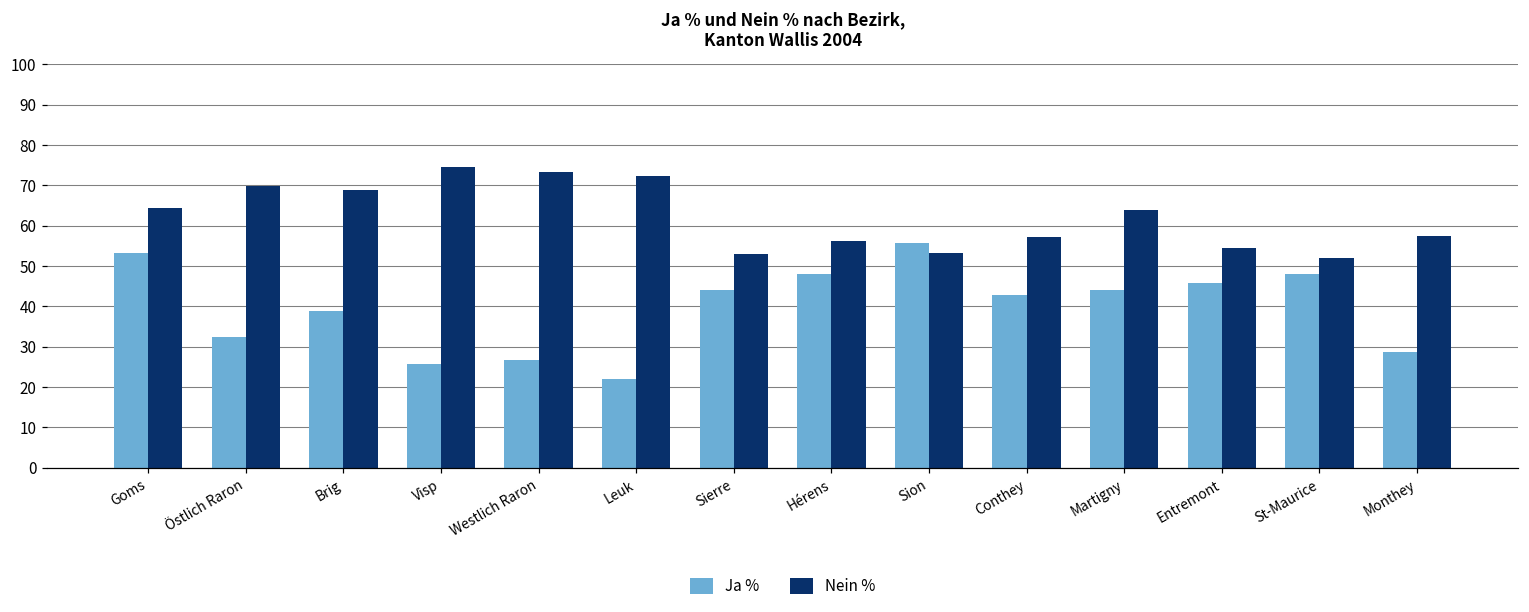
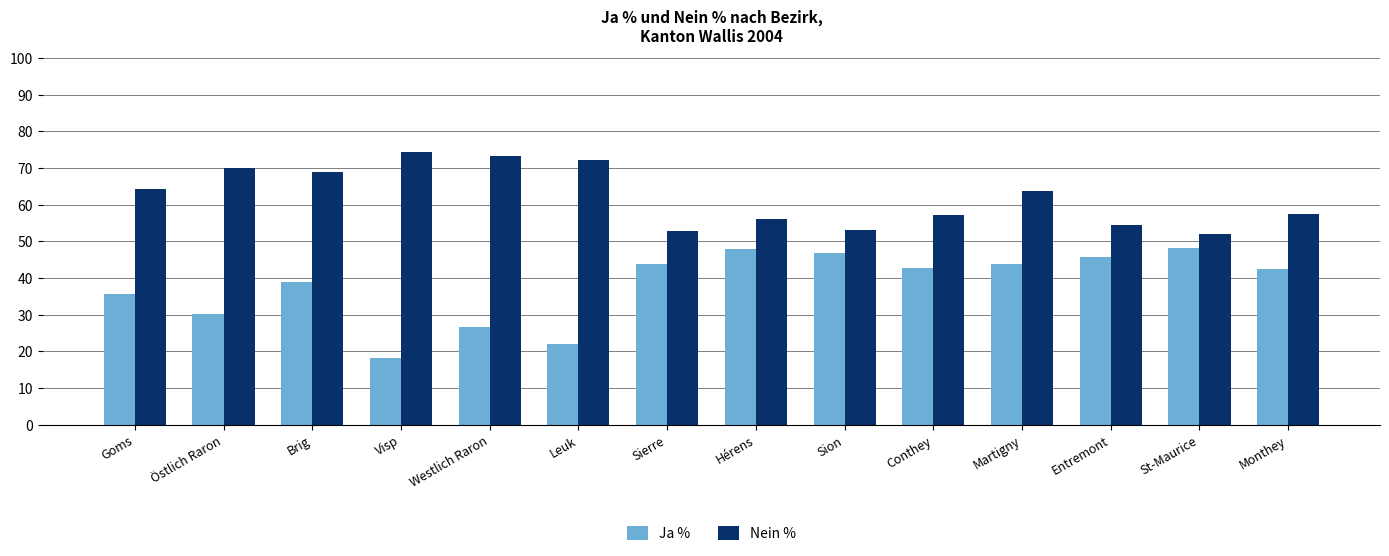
  {
    "Ja %": {
-     "Goms": 53,
-     "Östlich Raron": 32,
+     "Goms": 36,
+     "Östlich Raron": 30,
      "Brig": 39,
-     "Visp": 26,
+     "Visp": 18,
      "Westlich Raron": 27,
      "Leuk": 22,
      "Sierre": 44,
      "Hérens": 48,
-     "Sion": 56,
+     "Sion": 47,
      "Conthey": 43,
      "Martigny": 44,
      "Entremont": 46,
      "St-Maurice": 48,
-     "Monthey": 29
+     "Monthey": 43
    },
    "Nein %": {
      "Goms": 64,
      "Östlich Raron": 70,
      "Brig": 69,
      "Visp": 74,
      "Westlich Raron": 73,
      "Leuk": 72,
      "Sierre": 53,
      "Hérens": 56,
      "Sion": 53,
      "Conthey": 57,
      "Martigny": 64,
      "Entremont": 54,
      "St-Maurice": 52,
      "Monthey": 57
    }
  }
